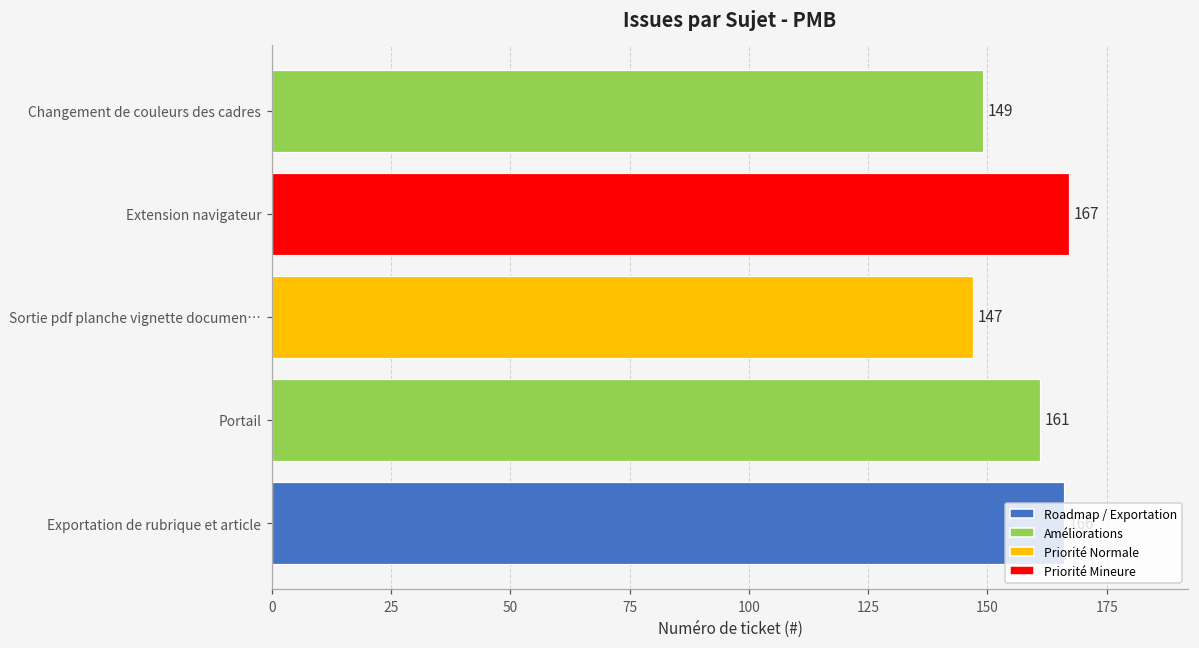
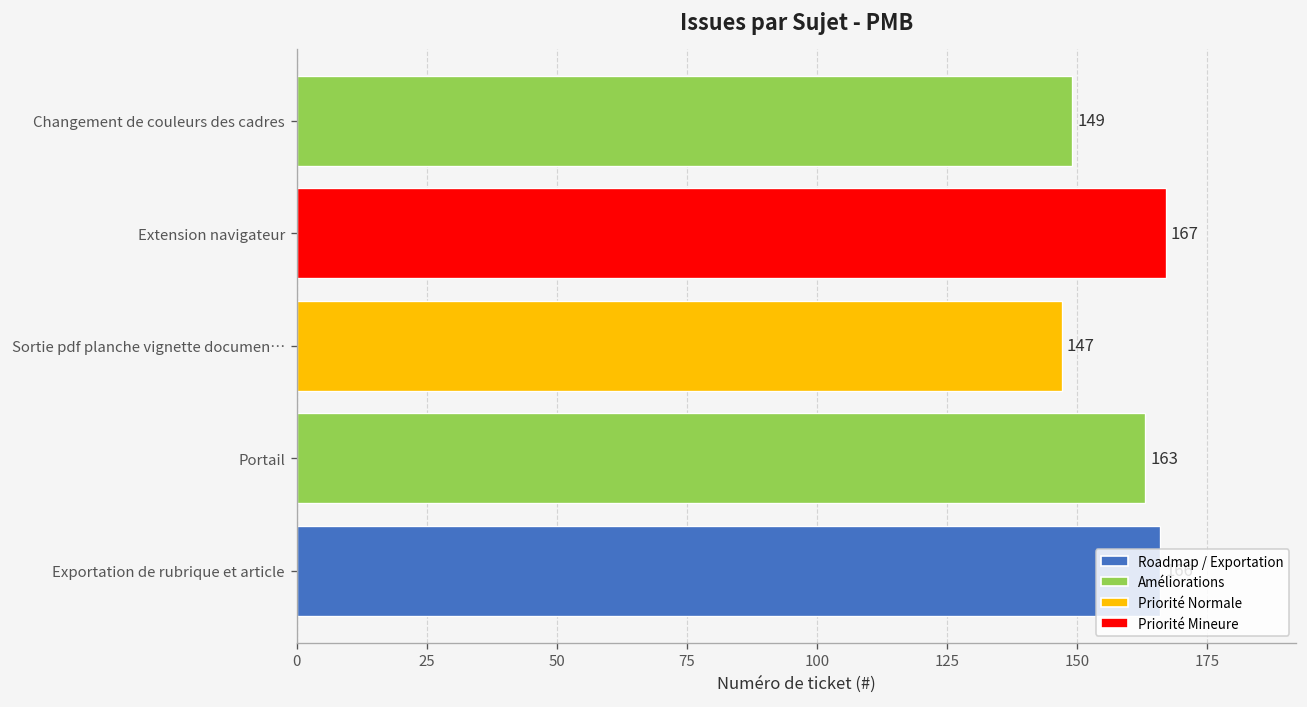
  {
    "Changement de couleurs des cadres": 149,
    "Extension navigateur": 167,
    "Sortie pdf planche vignette documen…": 147,
-   "Portail": 161
+   "Portail": 163
  }
